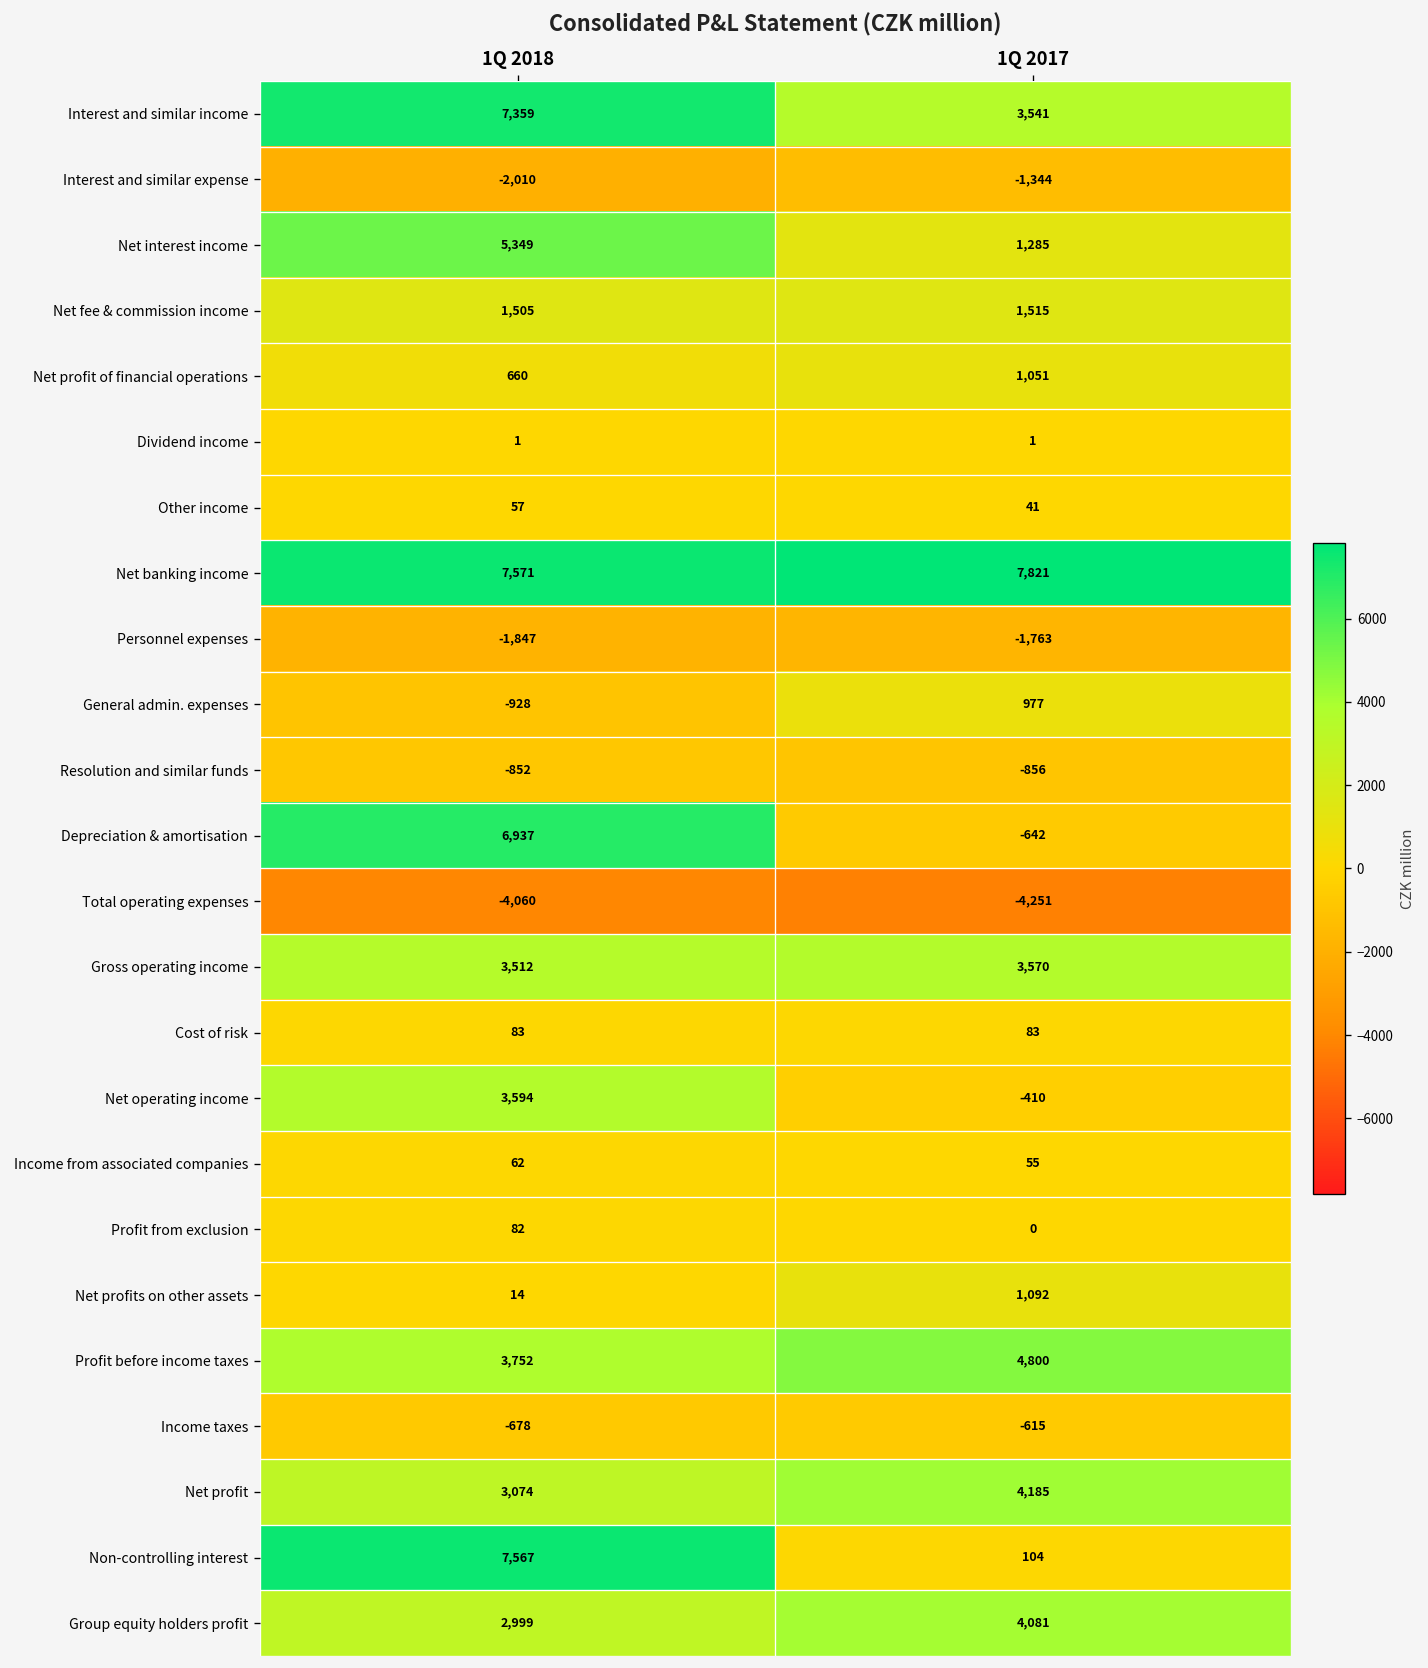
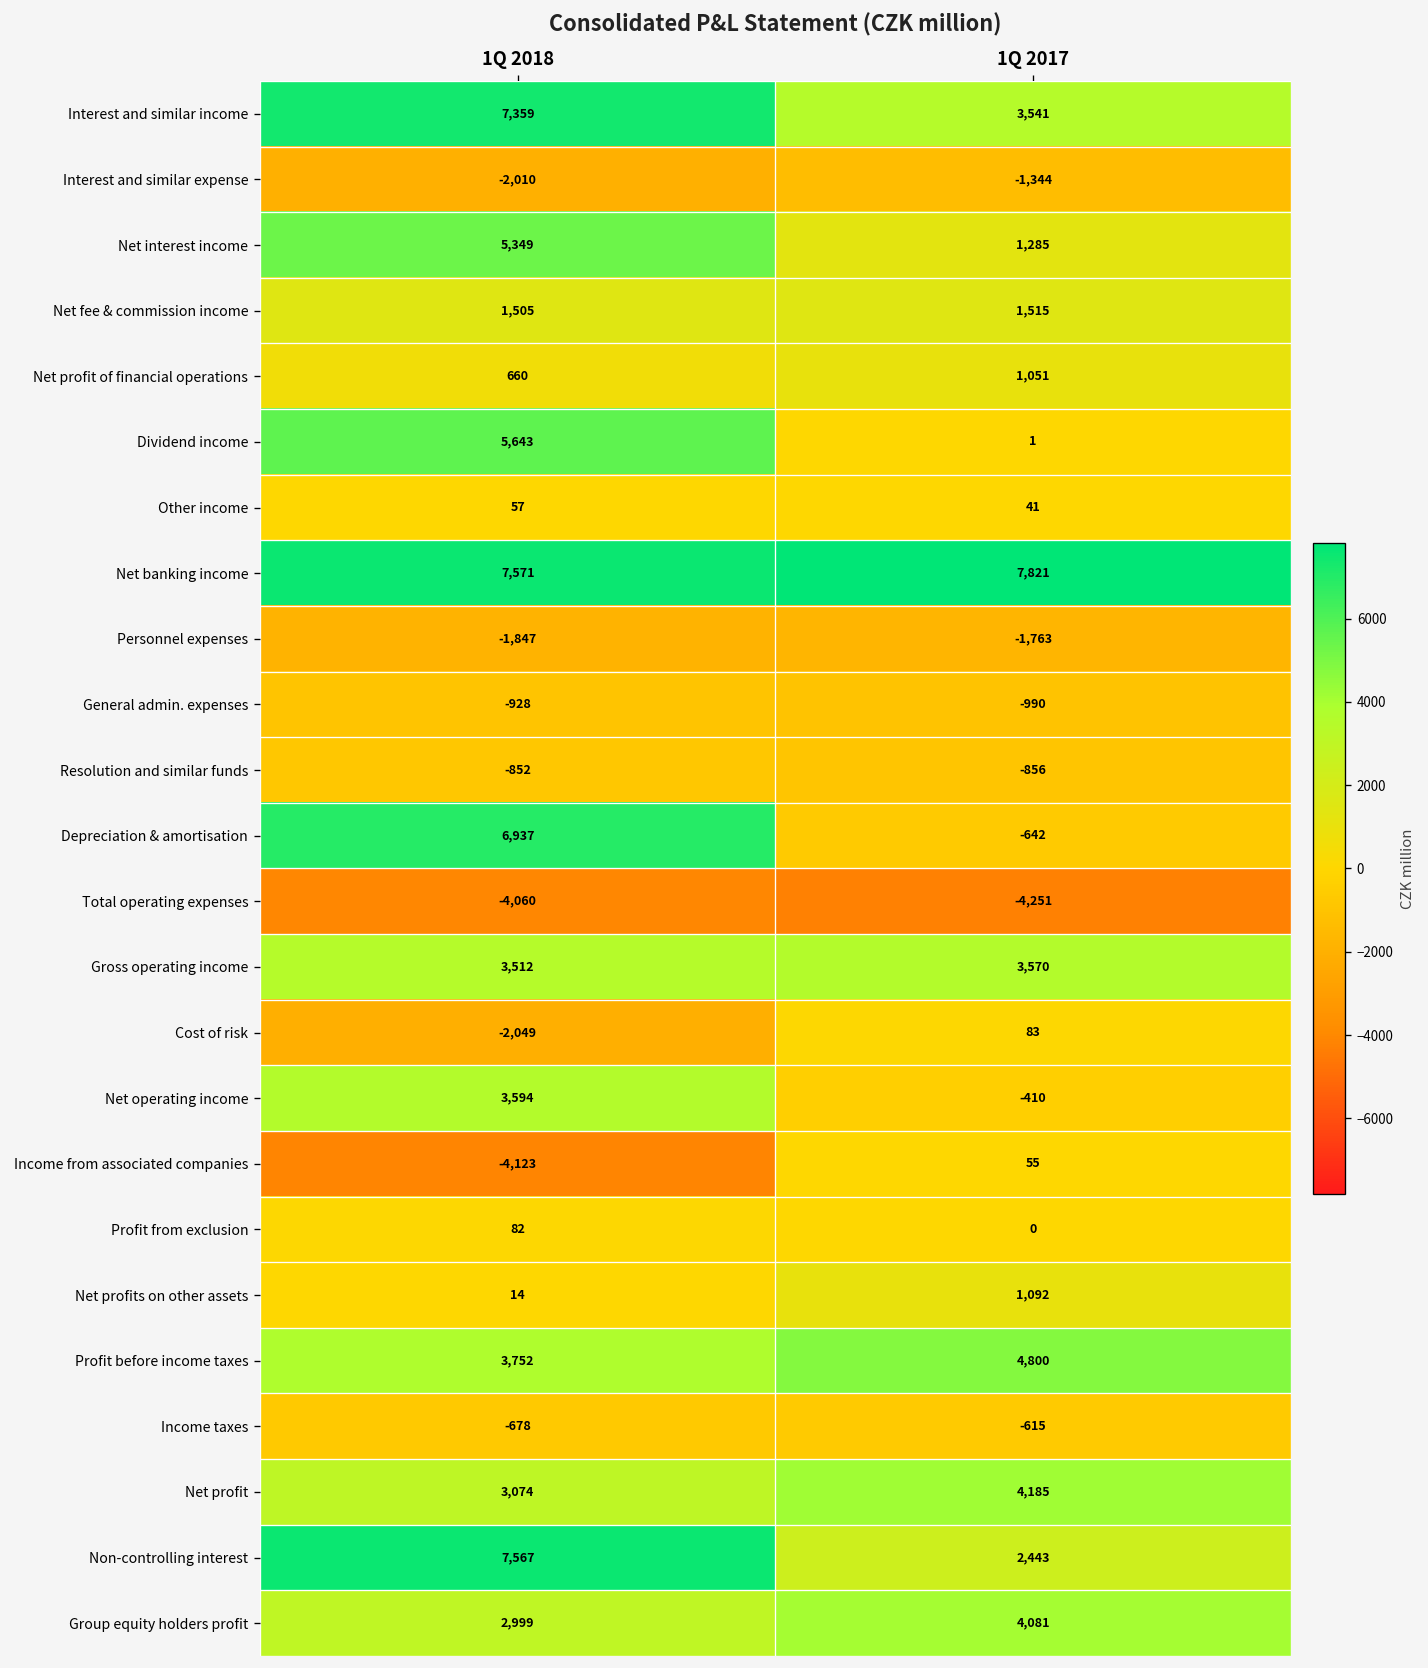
  {
    "Interest and similar income": {
      "1Q 2018": "7,359",
      "1Q 2017": "3,541"
    },
    "Interest and similar expense": {
      "1Q 2018": "-2,010",
      "1Q 2017": "-1,344"
    },
    "Net interest income": {
      "1Q 2018": "5,349",
      "1Q 2017": "1,285"
    },
    "Net fee & commission income": {
      "1Q 2018": "1,505",
      "1Q 2017": "1,515"
    },
    "Net profit of financial operations": {
      "1Q 2018": "660",
      "1Q 2017": "1,051"
    },
    "Dividend income": {
-     "1Q 2018": "1",
+     "1Q 2018": "5,643",
      "1Q 2017": "1"
    },
    "Other income": {
      "1Q 2018": "57",
      "1Q 2017": "41"
    },
    "Net banking income": {
      "1Q 2018": "7,571",
      "1Q 2017": "7,821"
    },
    "Personnel expenses": {
      "1Q 2018": "-1,847",
      "1Q 2017": "-1,763"
    },
    "General admin. expenses": {
      "1Q 2018": "-928",
-     "1Q 2017": "977"
+     "1Q 2017": "-990"
    },
    "Resolution and similar funds": {
      "1Q 2018": "-852",
      "1Q 2017": "-856"
    },
    "Depreciation & amortisation": {
      "1Q 2018": "6,937",
      "1Q 2017": "-642"
    },
    "Total operating expenses": {
      "1Q 2018": "-4,060",
      "1Q 2017": "-4,251"
    },
    "Gross operating income": {
      "1Q 2018": "3,512",
      "1Q 2017": "3,570"
    },
    "Cost of risk": {
-     "1Q 2018": "83",
+     "1Q 2018": "-2,049",
      "1Q 2017": "83"
    },
    "Net operating income": {
      "1Q 2018": "3,594",
      "1Q 2017": "-410"
    },
    "Income from associated companies": {
-     "1Q 2018": "62",
+     "1Q 2018": "-4,123",
      "1Q 2017": "55"
    },
    "Profit from exclusion": {
      "1Q 2018": "82",
      "1Q 2017": "0"
    },
    "Net profits on other assets": {
      "1Q 2018": "14",
      "1Q 2017": "1,092"
    },
    "Profit before income taxes": {
      "1Q 2018": "3,752",
      "1Q 2017": "4,800"
    },
    "Income taxes": {
      "1Q 2018": "-678",
      "1Q 2017": "-615"
    },
    "Net profit": {
      "1Q 2018": "3,074",
      "1Q 2017": "4,185"
    },
    "Non-controlling interest": {
      "1Q 2018": "7,567",
-     "1Q 2017": "104"
+     "1Q 2017": "2,443"
    },
    "Group equity holders profit": {
      "1Q 2018": "2,999",
      "1Q 2017": "4,081"
    }
  }
